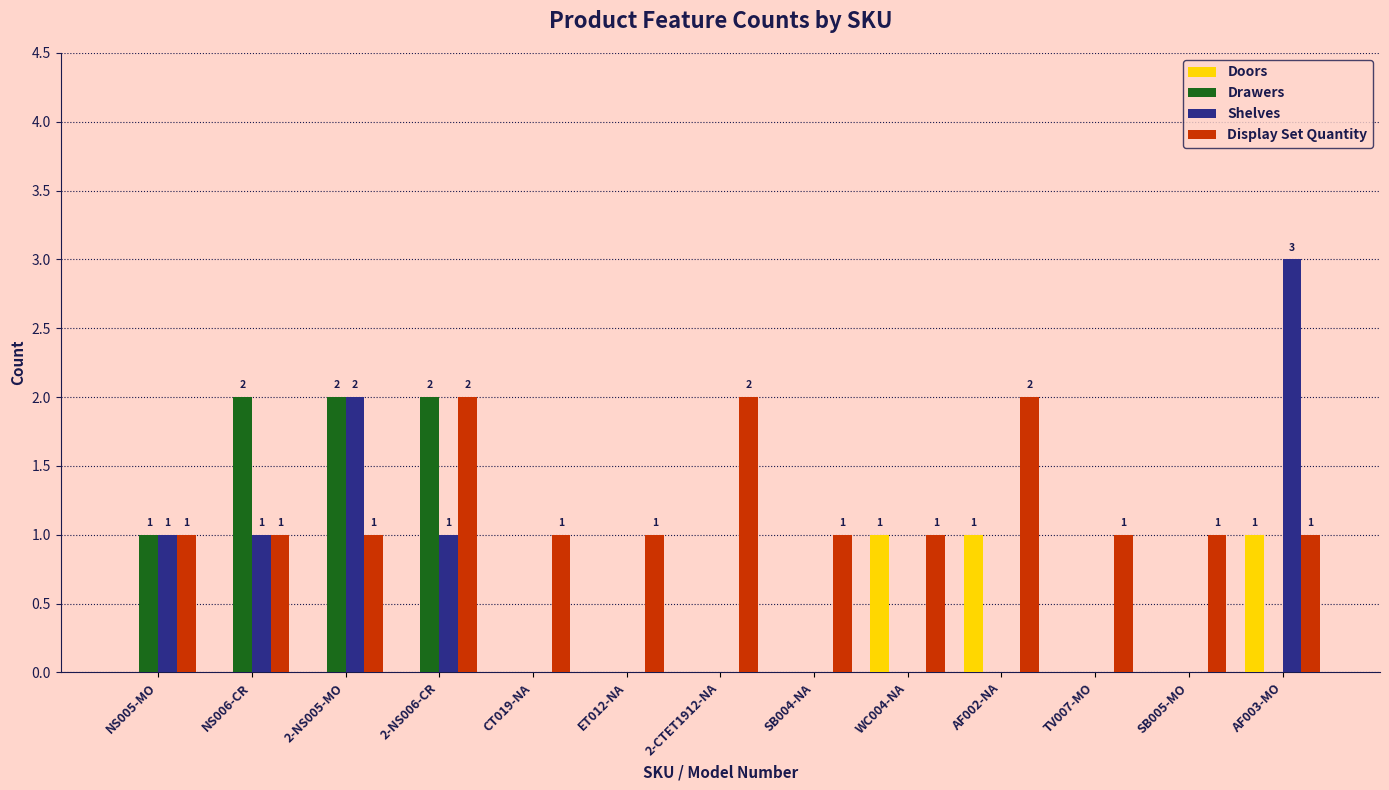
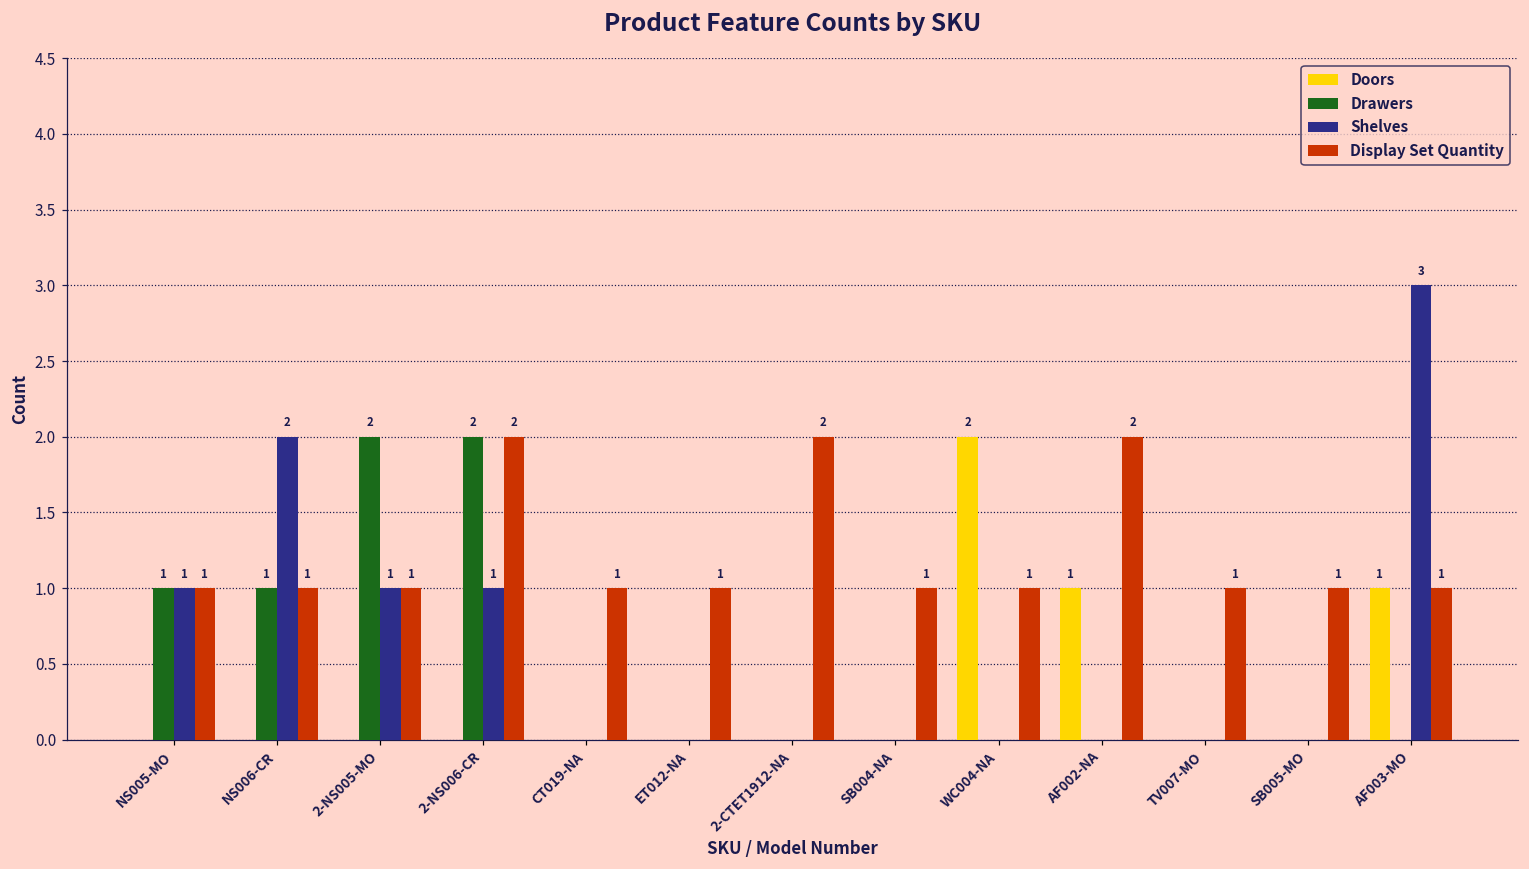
  {
    "Doors": {
-     "WC004-NA": 1,
+     "WC004-NA": 2,
      "AF002-NA": 1,
      "AF003-MO": 1
    },
    "Drawers": {
      "NS005-MO": 1,
-     "NS006-CR": 2,
+     "NS006-CR": 1,
      "2-NS005-MO": 2,
      "2-NS006-CR": 2
    },
    "Shelves": {
      "NS005-MO": 1,
-     "NS006-CR": 1,
-     "2-NS005-MO": 2,
+     "NS006-CR": 2,
+     "2-NS005-MO": 1,
      "2-NS006-CR": 1,
      "AF003-MO": 3
    },
    "Display Set Quantity": {
      "NS005-MO": 1,
      "NS006-CR": 1,
      "2-NS005-MO": 1,
      "2-NS006-CR": 2,
      "CT019-NA": 1,
      "ET012-NA": 1,
      "2-CTET1912-NA": 2,
      "SB004-NA": 1,
      "WC004-NA": 1,
      "AF002-NA": 2,
      "TV007-MO": 1,
      "SB005-MO": 1,
      "AF003-MO": 1
    }
  }
